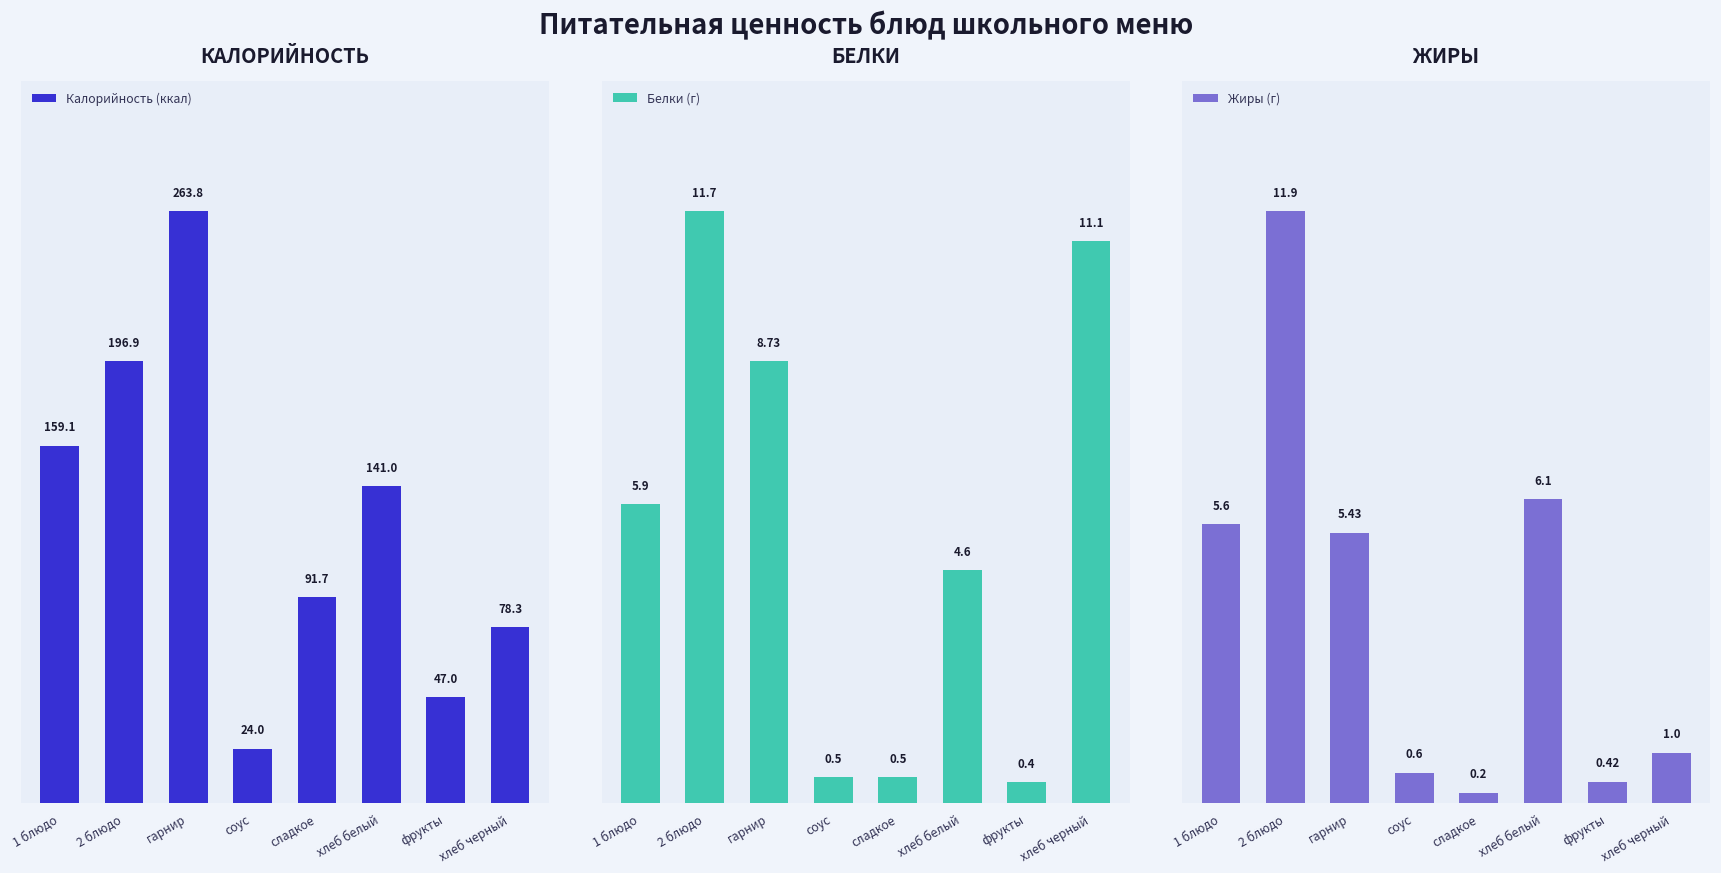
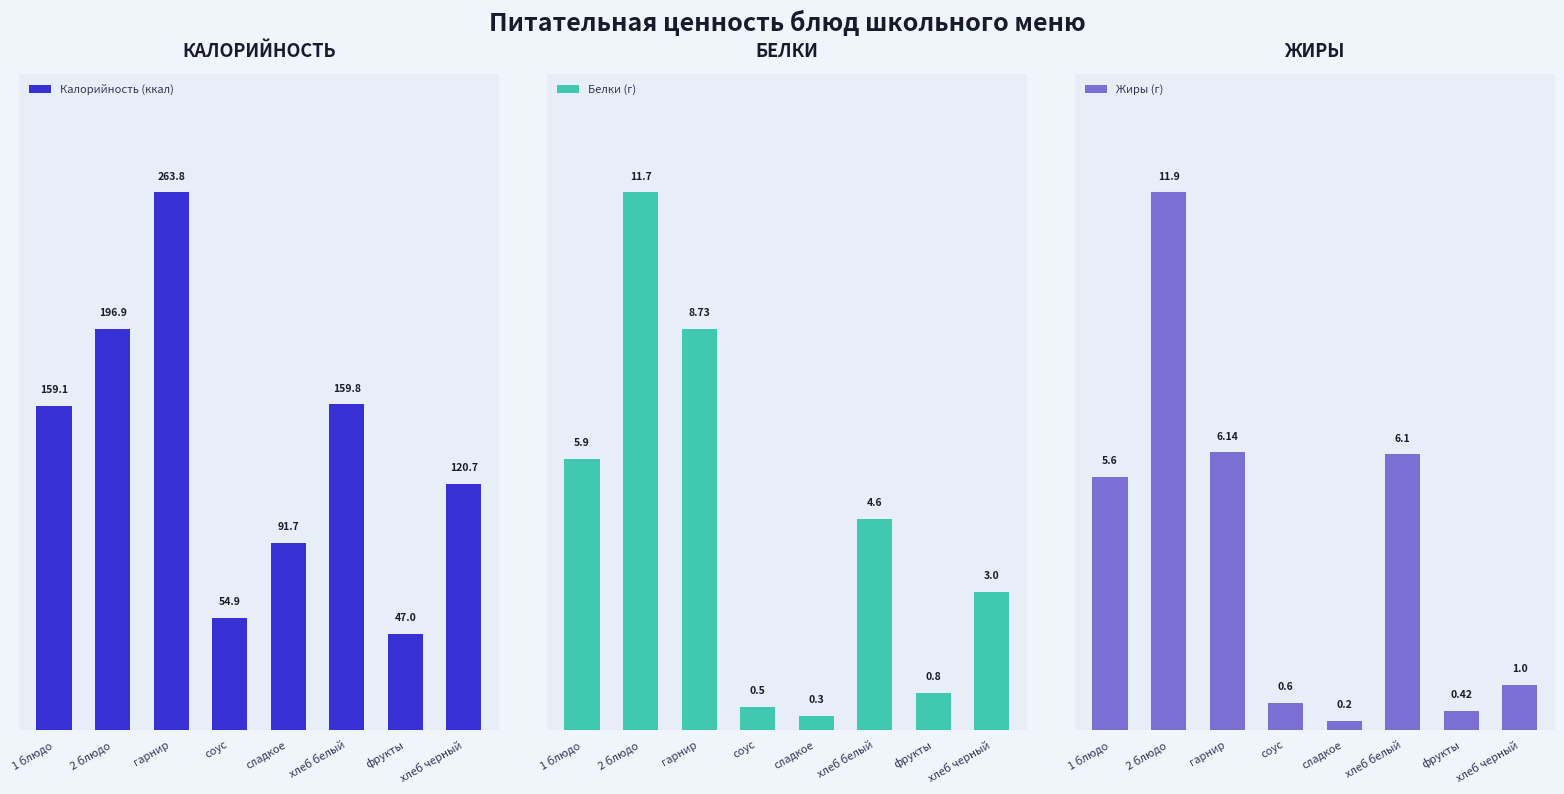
  {
    "КАЛОРИЙНОСТЬ": {
      "1 блюдо": 159.1,
      "2 блюдо": 196.9,
      "гарнир": 263.8,
-     "соус": 24.0,
+     "соус": 54.9,
      "сладкое": 91.7,
-     "хлеб белый": 141.0,
+     "хлеб белый": 159.8,
      "фрукты": 47.0,
-     "хлеб черный": 78.3
+     "хлеб черный": 120.7
    },
    "БЕЛКИ": {
      "1 блюдо": 5.9,
      "2 блюдо": 11.7,
      "гарнир": 8.73,
      "соус": 0.5,
-     "сладкое": 0.5,
+     "сладкое": 0.3,
      "хлеб белый": 4.6,
-     "фрукты": 0.4,
-     "хлеб черный": 11.1
+     "фрукты": 0.8,
+     "хлеб черный": 3.0
    },
    "ЖИРЫ": {
      "1 блюдо": 5.6,
      "2 блюдо": 11.9,
-     "гарнир": 5.43,
+     "гарнир": 6.14,
      "соус": 0.6,
      "сладкое": 0.2,
      "хлеб белый": 6.1,
      "фрукты": 0.42,
      "хлеб черный": 1.0
    }
  }
